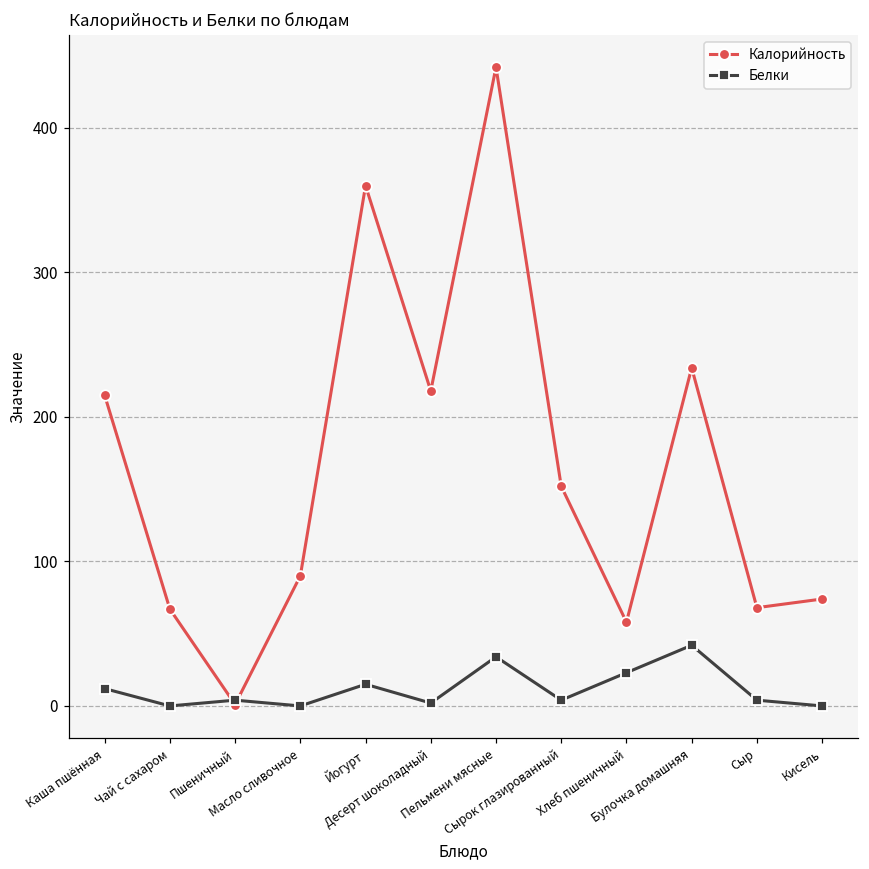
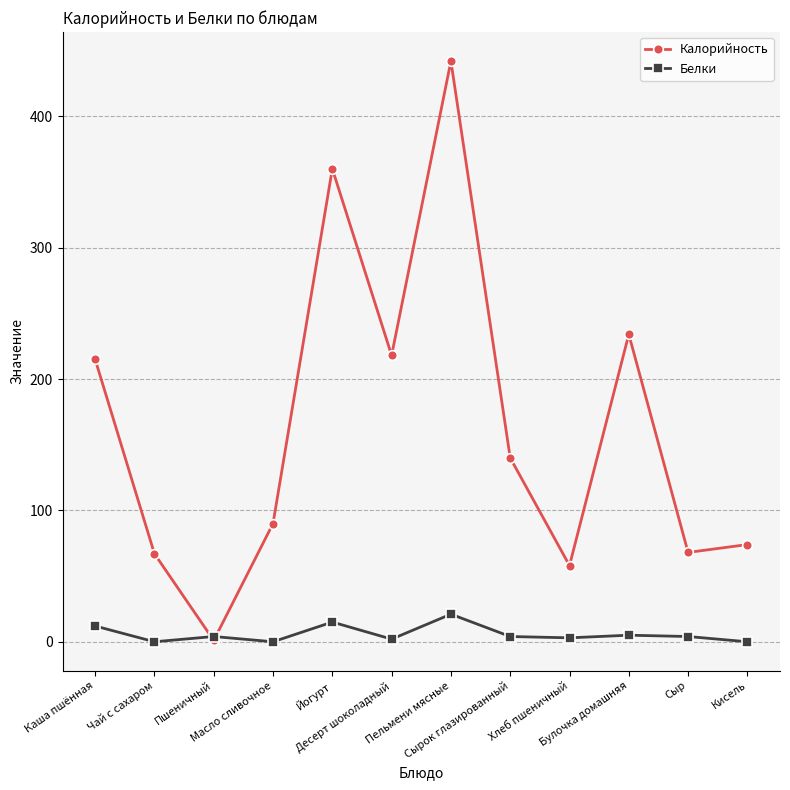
  {
    "Калорийность": {
      "Каша пшённая": 215,
      "Чай с сахаром": 67,
      "Пшеничный": 1,
      "Масло сливочное": 90,
      "Йогурт": 360,
      "Десерт шоколадный": 218,
      "Пельмени мясные": 442,
-     "Сырок глазированный": 152,
+     "Сырок глазированный": 140,
      "Хлеб пшеничный": 58,
      "Булочка домашняя": 234,
      "Сыр": 68,
      "Кисель": 74
    },
    "Белки": {
      "Каша пшённая": 12,
      "Чай с сахаром": 0,
      "Пшеничный": 4,
      "Масло сливочное": 0,
      "Йогурт": 15,
      "Десерт шоколадный": 2,
-     "Пельмени мясные": 34,
+     "Пельмени мясные": 21,
      "Сырок глазированный": 4,
-     "Хлеб пшеничный": 23,
-     "Булочка домашняя": 42,
+     "Хлеб пшеничный": 3,
+     "Булочка домашняя": 5,
      "Сыр": 4,
      "Кисель": 0
    }
  }
